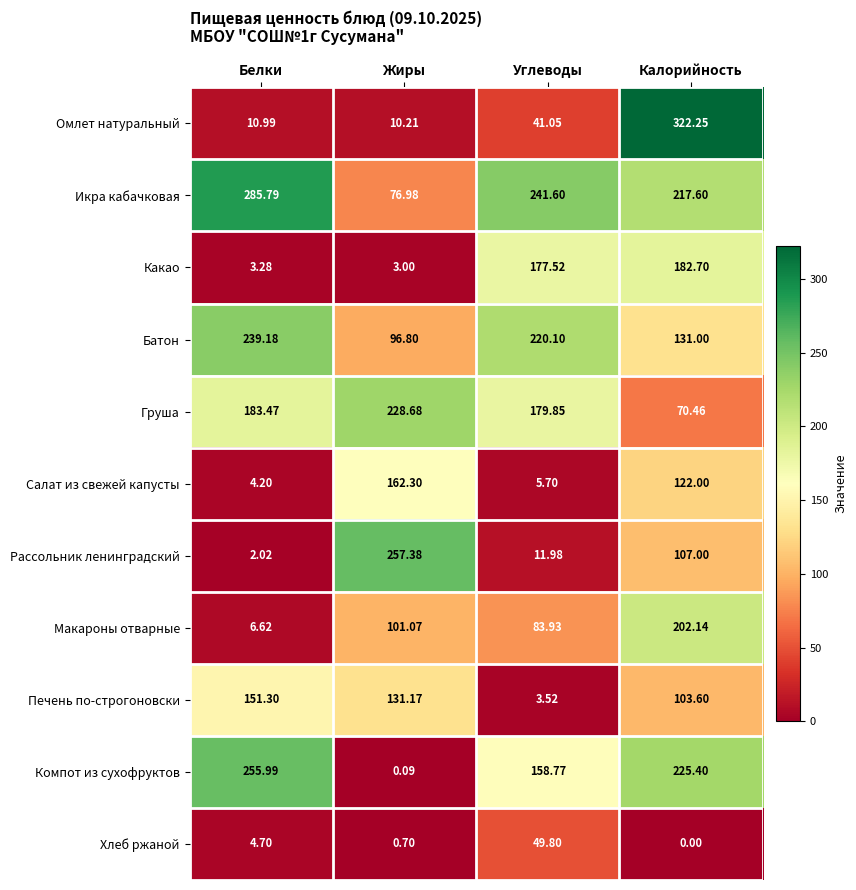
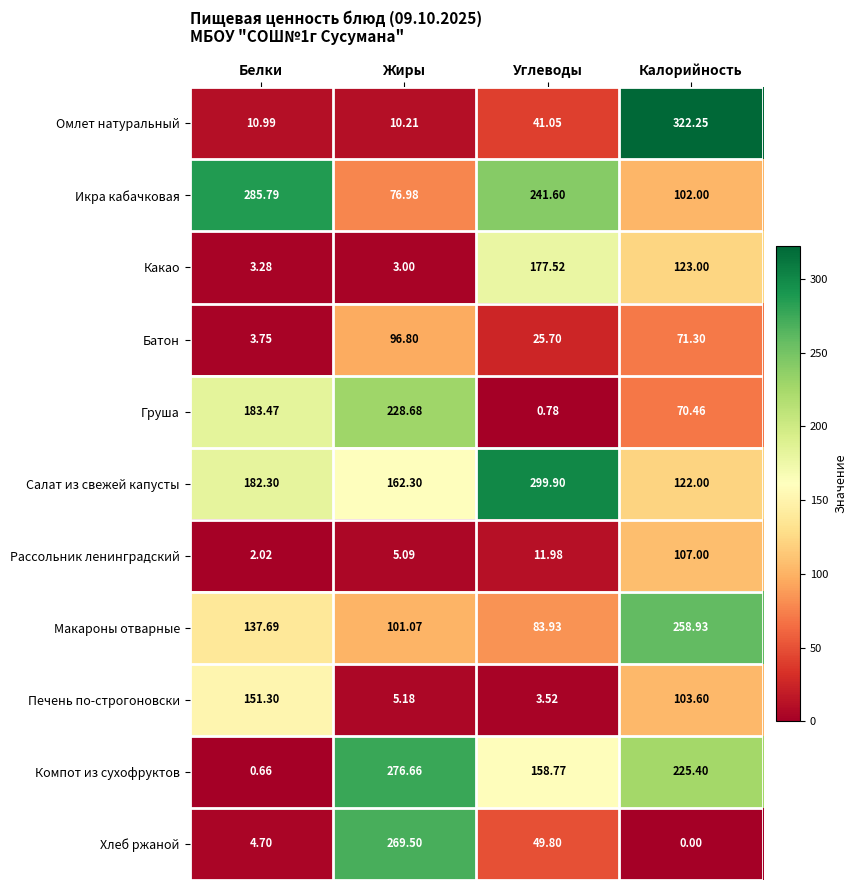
  {
    "Омлет натуральный": {
      "Белки": 10.99,
      "Жиры": 10.21,
      "Углеводы": 41.05,
      "Калорийность": 322.25
    },
    "Икра кабачковая": {
      "Белки": 285.79,
      "Жиры": 76.98,
      "Углеводы": 241.60,
-     "Калорийность": 217.60
+     "Калорийность": 102.00
    },
    "Какао": {
      "Белки": 3.28,
      "Жиры": 3.00,
      "Углеводы": 177.52,
-     "Калорийность": 182.70
+     "Калорийность": 123.00
    },
    "Батон": {
-     "Белки": 239.18,
+     "Белки": 3.75,
      "Жиры": 96.80,
-     "Углеводы": 220.10,
-     "Калорийность": 131.00
+     "Углеводы": 25.70,
+     "Калорийность": 71.30
    },
    "Груша": {
      "Белки": 183.47,
      "Жиры": 228.68,
-     "Углеводы": 179.85,
+     "Углеводы": 0.78,
      "Калорийность": 70.46
    },
    "Салат из свежей капусты": {
-     "Белки": 4.20,
+     "Белки": 182.30,
      "Жиры": 162.30,
-     "Углеводы": 5.70,
+     "Углеводы": 299.90,
      "Калорийность": 122.00
    },
    "Рассольник ленинградский": {
      "Белки": 2.02,
-     "Жиры": 257.38,
+     "Жиры": 5.09,
      "Углеводы": 11.98,
      "Калорийность": 107.00
    },
    "Макароны отварные": {
-     "Белки": 6.62,
+     "Белки": 137.69,
      "Жиры": 101.07,
      "Углеводы": 83.93,
-     "Калорийность": 202.14
+     "Калорийность": 258.93
    },
    "Печень по-строгоновски": {
      "Белки": 151.30,
-     "Жиры": 131.17,
+     "Жиры": 5.18,
      "Углеводы": 3.52,
      "Калорийность": 103.60
    },
    "Компот из сухофруктов": {
-     "Белки": 255.99,
-     "Жиры": 0.09,
+     "Белки": 0.66,
+     "Жиры": 276.66,
      "Углеводы": 158.77,
      "Калорийность": 225.40
    },
    "Хлеб ржаной": {
      "Белки": 4.70,
-     "Жиры": 0.70,
+     "Жиры": 269.50,
      "Углеводы": 49.80,
      "Калорийность": 0.00
    }
  }
